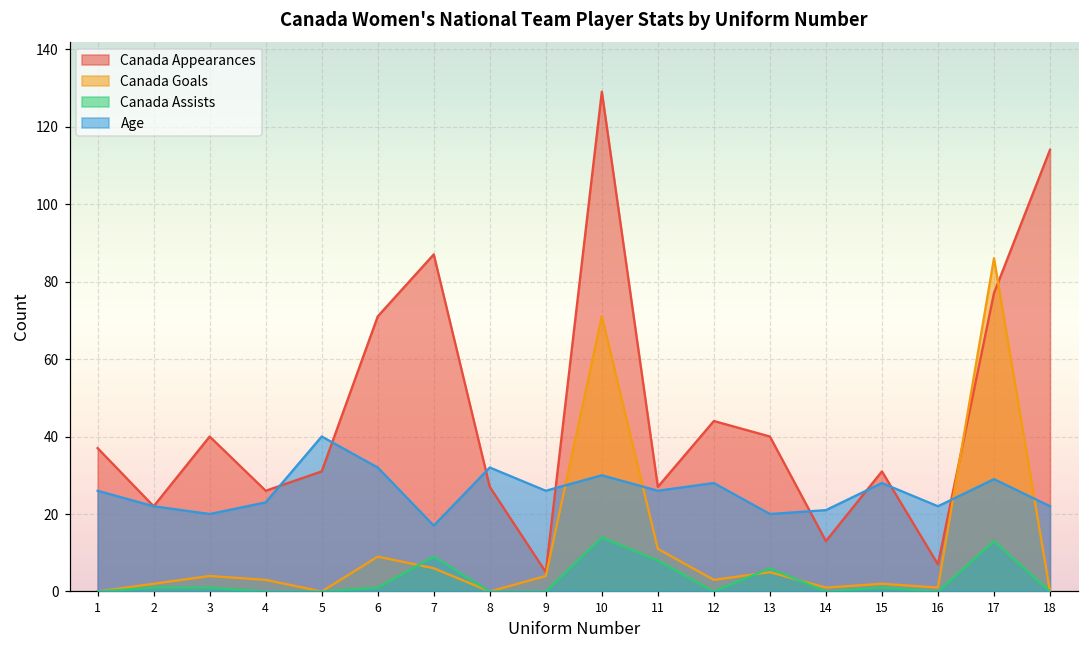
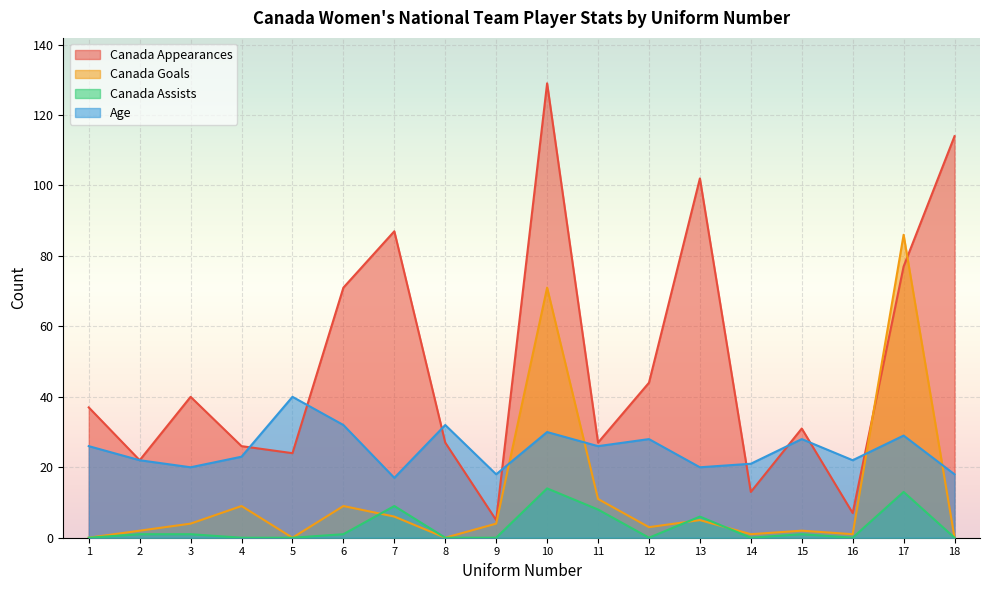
  {
    "Canada Appearances": {
      "1": 37,
      "3": 40,
      "4": 26,
-     "5": 31,
+     "5": 24,
      "6": 71,
      "7": 87,
      "8": 27,
      "9": 5,
      "10": 129,
      "11": 27,
      "12": 44,
-     "13": 40,
+     "13": 102,
      "14": 13,
      "15": 31,
      "16": 7,
      "17": 77,
      "18": 114
    },
    "Canada Goals": {
      "2": 2,
      "3": 4,
-     "4": 3,
+     "4": 9,
      "6": 9,
      "7": 6,
      "9": 4,
      "10": 71,
      "11": 11,
      "12": 3,
      "13": 5,
      "14": 1,
      "15": 2,
      "16": 1,
      "17": 86
    },
    "Canada Assists": {
      "2": 1,
      "3": 1,
      "4": 0,
      "6": 1,
      "7": 9,
      "9": 0,
      "10": 14,
      "11": 8,
      "12": 0,
      "13": 6,
      "14": 0,
      "15": 1,
      "16": 0,
      "17": 13
    },
    "Age": {
      "1": 26,
      "3": 20,
      "4": 23,
      "5": 40,
      "6": 32,
      "7": 17,
      "8": 32,
-     "9": 26,
+     "9": 18,
      "10": 30,
      "11": 26,
      "12": 28,
      "13": 20,
      "14": 21,
      "15": 28,
      "16": 22,
      "17": 29,
-     "18": 22
+     "18": 18
    }
  }
